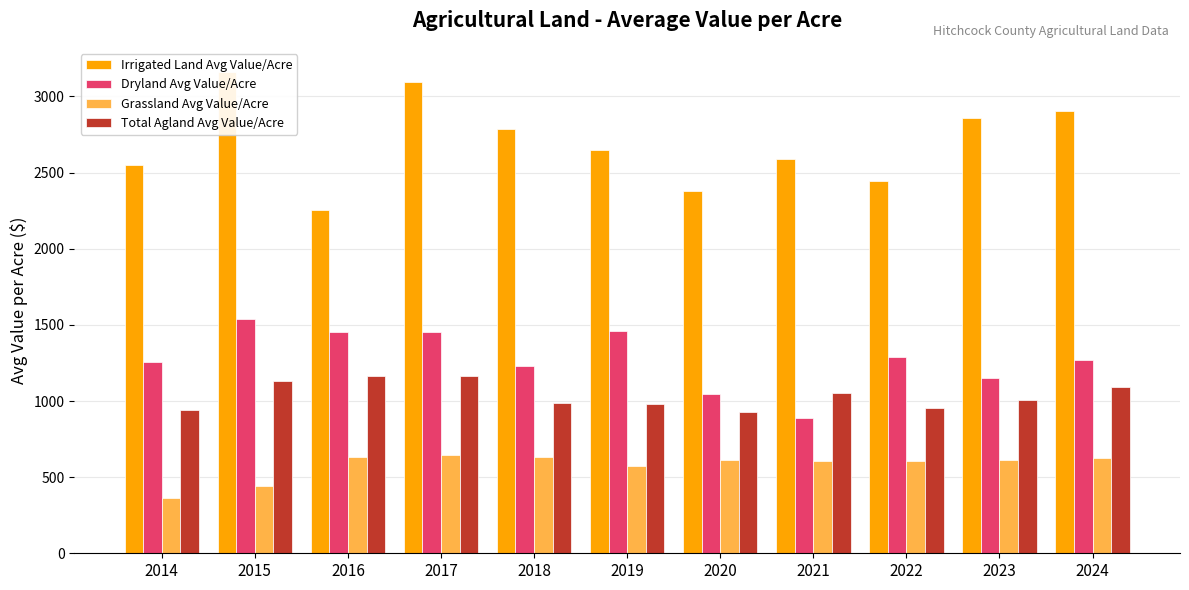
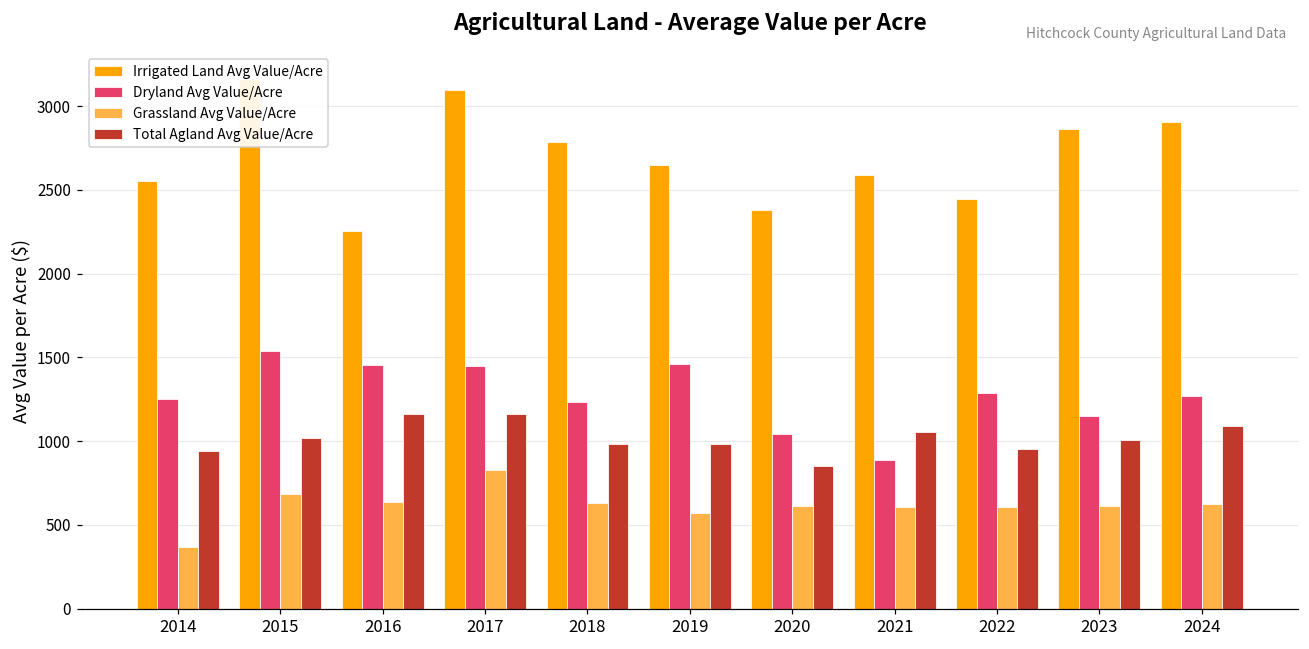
  {
    "Irrigated Land Avg Value/Acre": {
      "2014": 2550,
      "2016": 2260,
      "2017": 3100,
      "2018": 2790,
      "2019": 2650,
      "2020": 2380,
      "2021": 2590,
      "2022": 2450,
      "2023": 2860,
      "2024": 2900
    },
    "Dryland Avg Value/Acre": {
      "2014": 1250,
      "2015": 1540,
      "2016": 1450,
      "2017": 1450,
      "2018": 1230,
      "2019": 1460,
      "2020": 1040,
      "2021": 890,
      "2022": 1290,
      "2023": 1150,
      "2024": 1270
    },
    "Grassland Avg Value/Acre": {
      "2014": 370,
-     "2015": 440,
+     "2015": 680,
      "2016": 630,
-     "2017": 640,
+     "2017": 820,
      "2018": 630,
      "2019": 570,
      "2020": 610,
      "2021": 610,
      "2022": 610,
      "2023": 610,
      "2024": 630
    },
    "Total Agland Avg Value/Acre": {
      "2014": 940,
-     "2015": 1130,
+     "2015": 1020,
      "2016": 1160,
      "2017": 1160,
      "2018": 980,
      "2019": 980,
-     "2020": 930,
+     "2020": 850,
      "2021": 1050,
      "2022": 950,
      "2023": 1010,
      "2024": 1090
    }
  }
